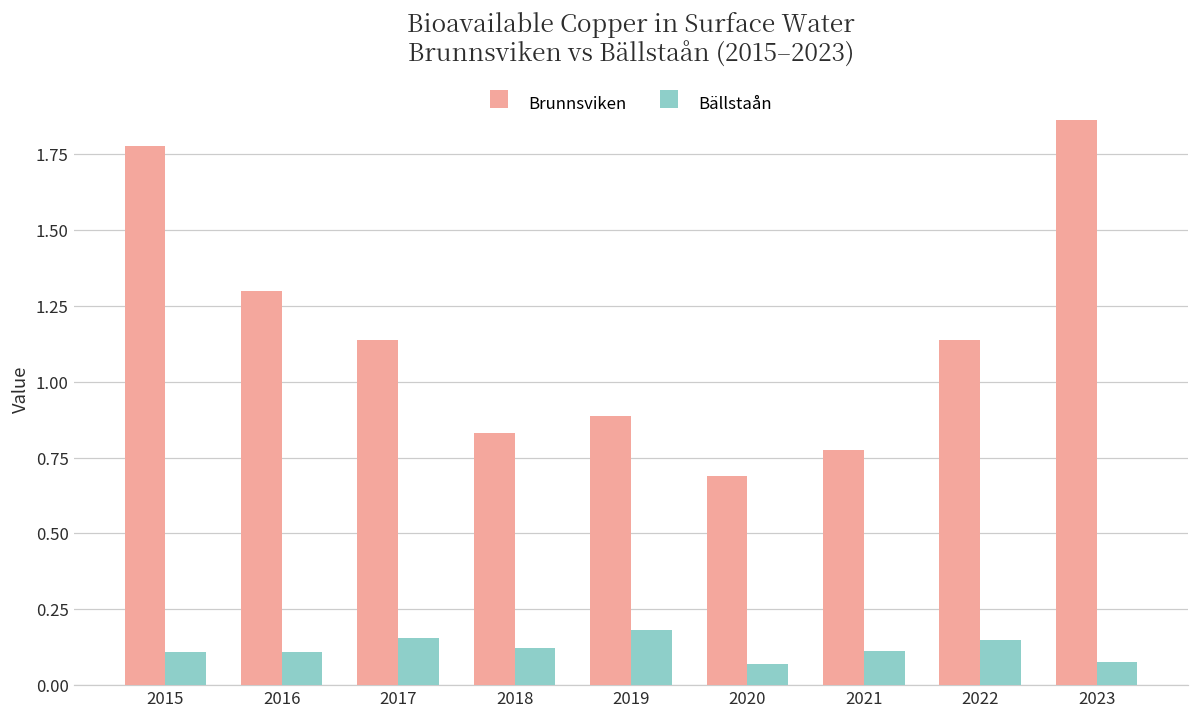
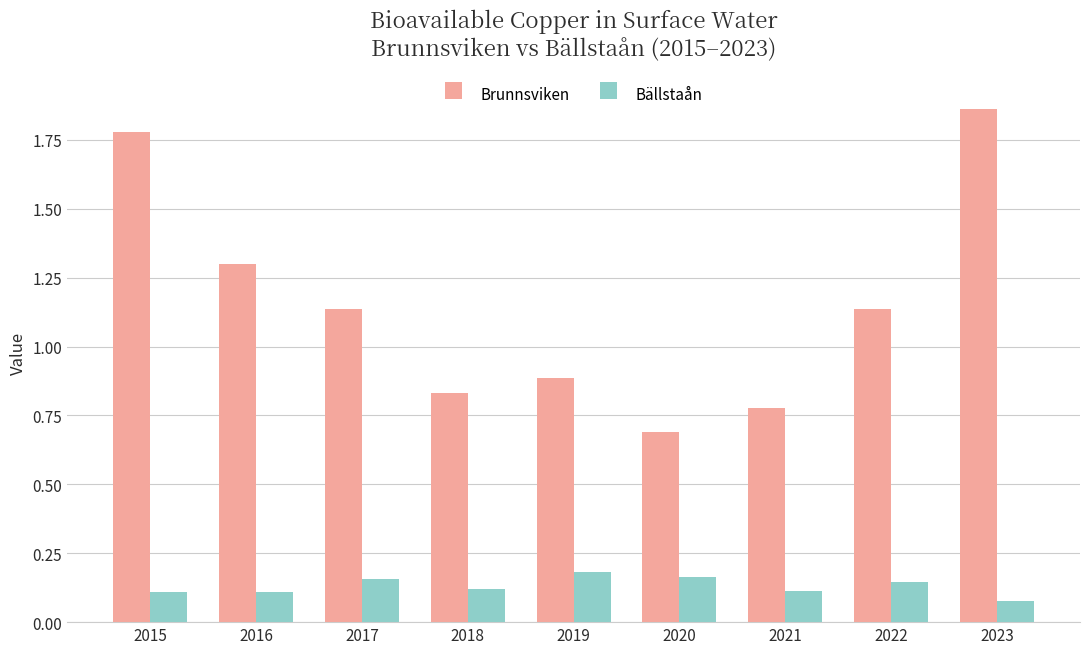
  {
    "Brunnsviken": {
      "2015": 1.78,
      "2016": 1.30,
      "2017": 1.14,
      "2018": 0.83,
      "2019": 0.89,
      "2020": 0.69,
      "2021": 0.78,
      "2022": 1.14,
      "2023": 1.86
    },
    "Bällstaån": {
      "2015": 0.11,
      "2016": 0.11,
      "2017": 0.16,
      "2018": 0.12,
      "2019": 0.18,
-     "2020": 0.07,
+     "2020": 0.16,
      "2021": 0.11,
      "2022": 0.15,
      "2023": 0.07
    }
  }
